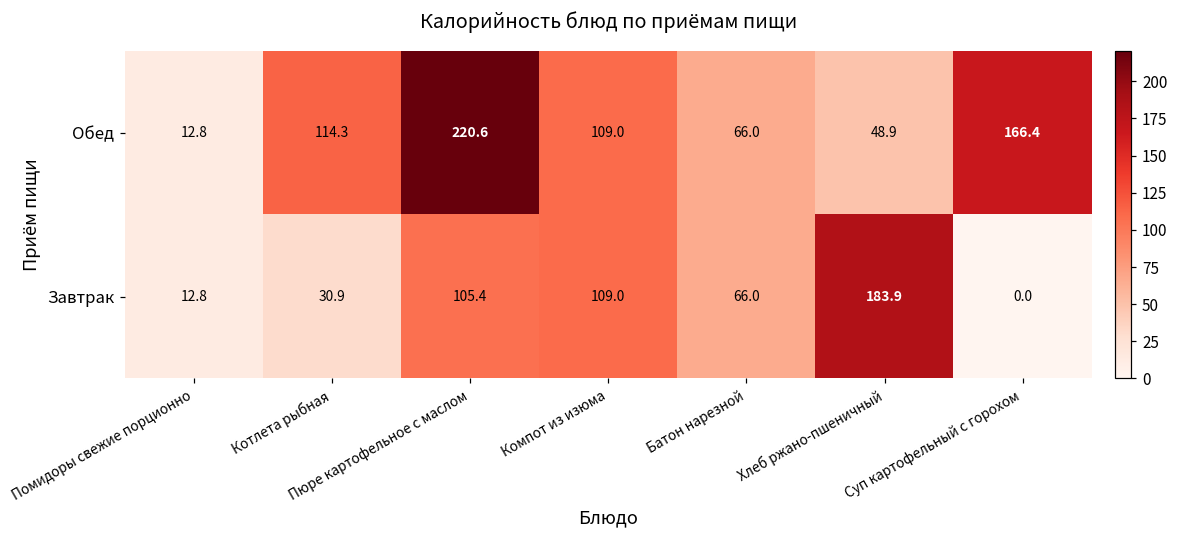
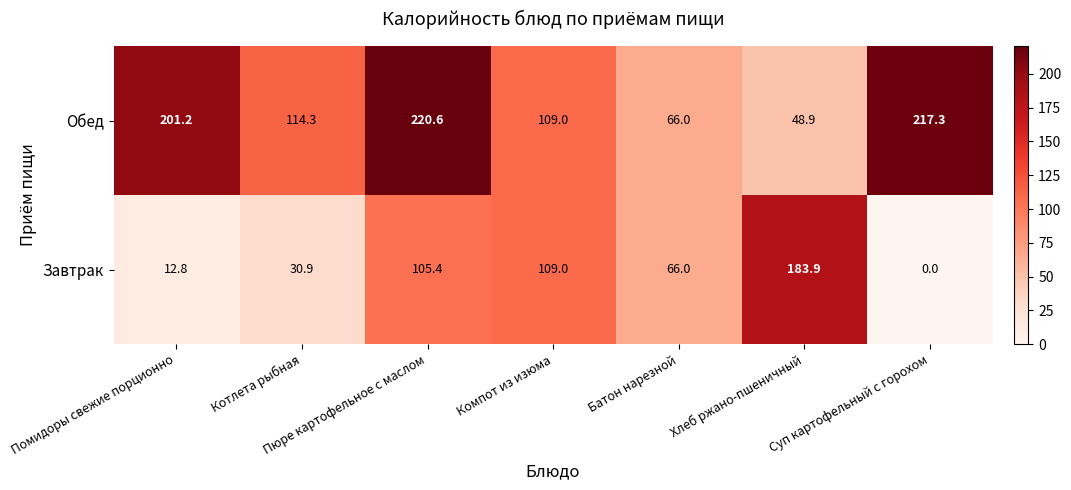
  {
    "Обед": {
-     "Помидоры свежие порционно": 12.8,
+     "Помидоры свежие порционно": 201.2,
      "Котлета рыбная": 114.3,
      "Пюре картофельное с маслом": 220.6,
      "Компот из изюма": 109.0,
      "Батон нарезной": 66.0,
      "Хлеб ржано-пшеничный": 48.9,
-     "Суп картофельный с горохом": 166.4
+     "Суп картофельный с горохом": 217.3
    },
    "Завтрак": {
      "Помидоры свежие порционно": 12.8,
      "Котлета рыбная": 30.9,
      "Пюре картофельное с маслом": 105.4,
      "Компот из изюма": 109.0,
      "Батон нарезной": 66.0,
      "Хлеб ржано-пшеничный": 183.9,
      "Суп картофельный с горохом": 0.0
    }
  }
